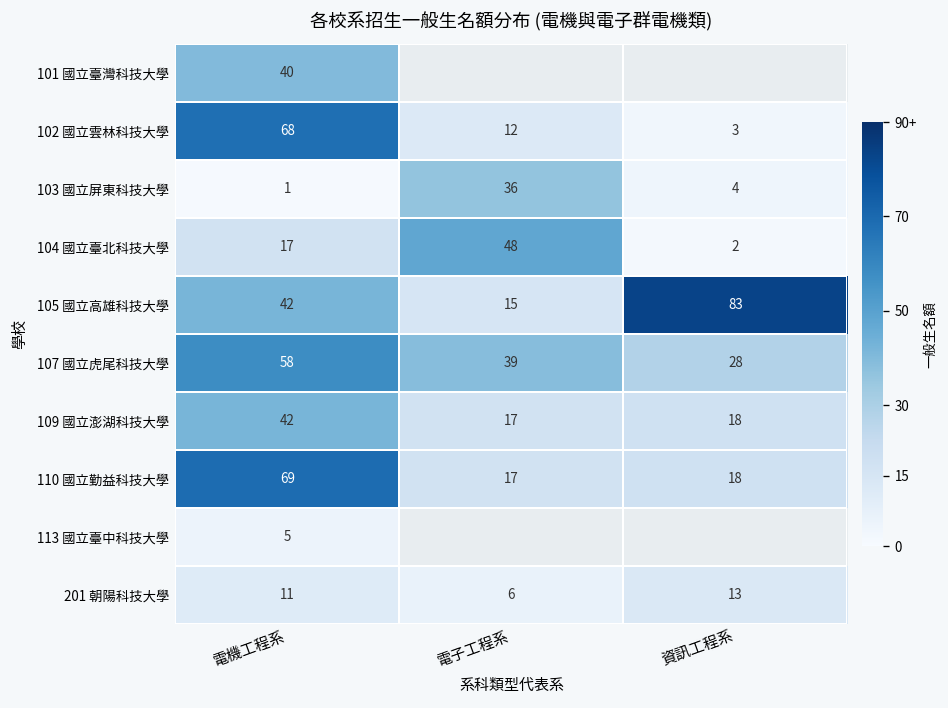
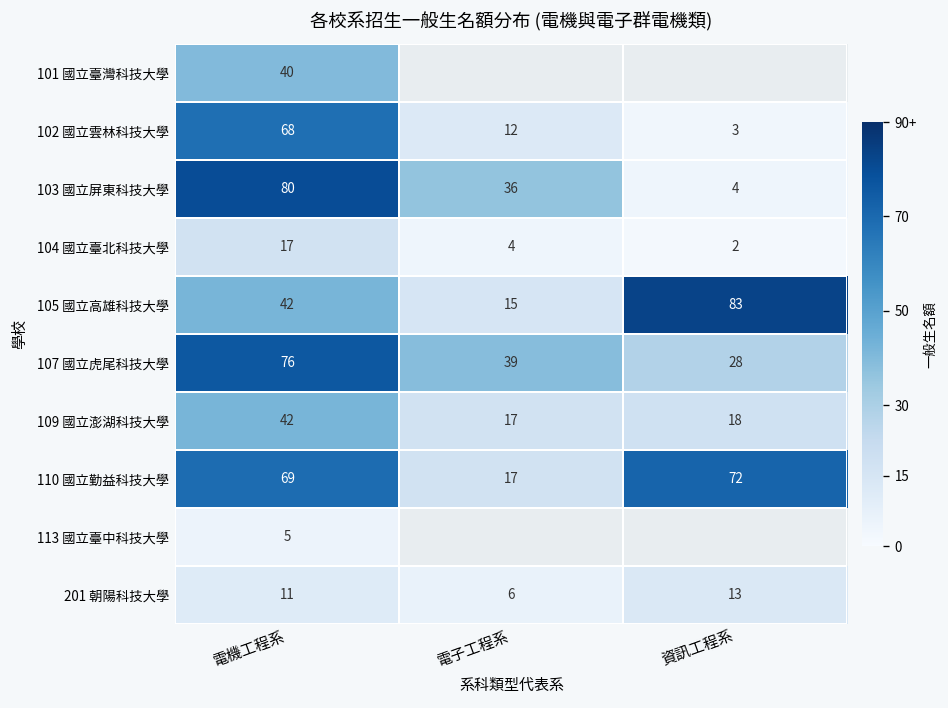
  {
    "101 國立臺灣科技大學": {
      "電機工程系": 40
    },
    "102 國立雲林科技大學": {
      "電機工程系": 68,
      "電子工程系": 12,
      "資訊工程系": 3
    },
    "103 國立屏東科技大學": {
-     "電機工程系": 1,
+     "電機工程系": 80,
      "電子工程系": 36,
      "資訊工程系": 4
    },
    "104 國立臺北科技大學": {
      "電機工程系": 17,
-     "電子工程系": 48,
+     "電子工程系": 4,
      "資訊工程系": 2
    },
    "105 國立高雄科技大學": {
      "電機工程系": 42,
      "電子工程系": 15,
      "資訊工程系": 83
    },
    "107 國立虎尾科技大學": {
-     "電機工程系": 58,
+     "電機工程系": 76,
      "電子工程系": 39,
      "資訊工程系": 28
    },
    "109 國立澎湖科技大學": {
      "電機工程系": 42,
      "電子工程系": 17,
      "資訊工程系": 18
    },
    "110 國立勤益科技大學": {
      "電機工程系": 69,
      "電子工程系": 17,
-     "資訊工程系": 18
+     "資訊工程系": 72
    },
    "113 國立臺中科技大學": {
      "電機工程系": 5
    },
    "201 朝陽科技大學": {
      "電機工程系": 11,
      "電子工程系": 6,
      "資訊工程系": 13
    }
  }
